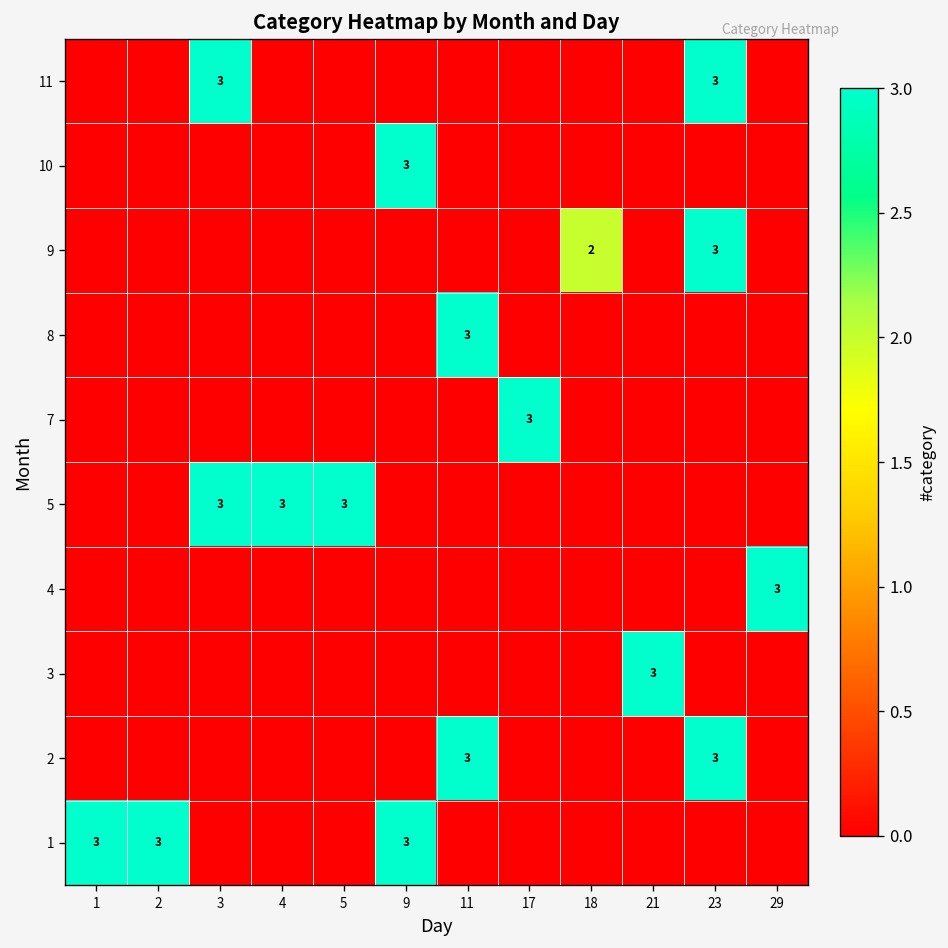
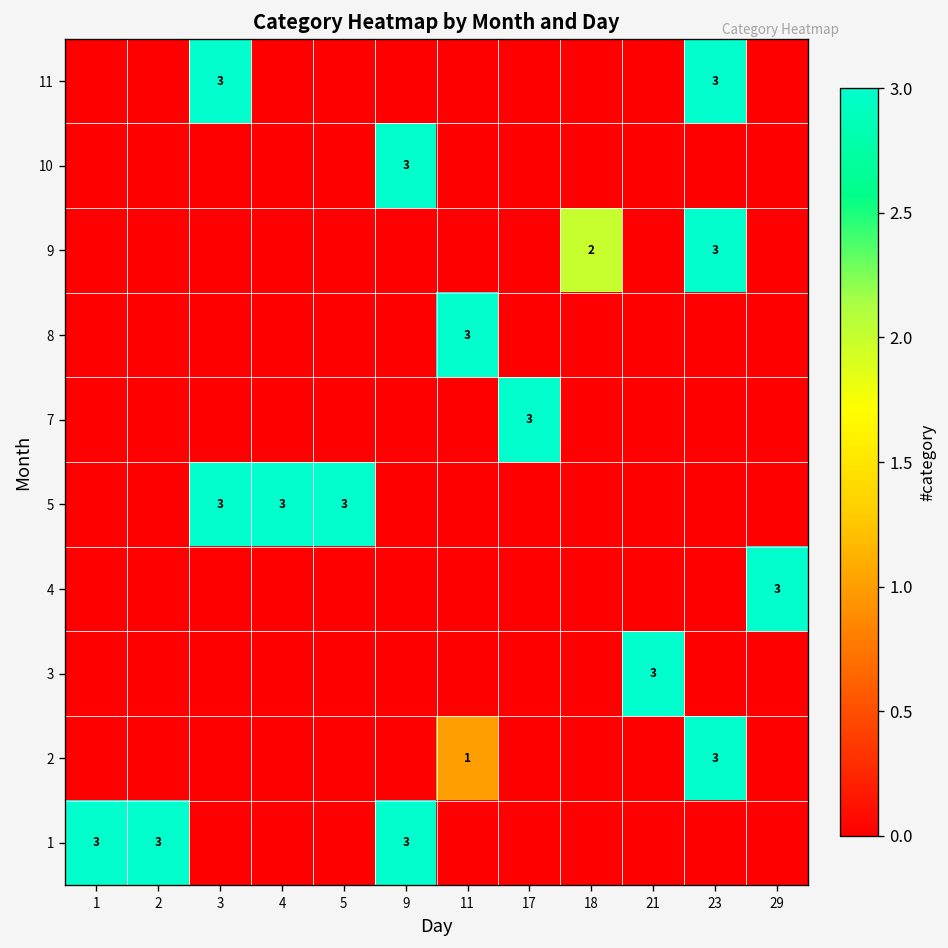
  {
    "11": {
      "3": 3,
      "23": 3
    },
    "10": {
      "9": 3
    },
    "9": {
      "18": 2,
      "23": 3
    },
    "8": {
      "11": 3
    },
    "7": {
      "17": 3
    },
    "5": {
      "3": 3,
      "4": 3,
      "5": 3
    },
    "4": {
      "29": 3
    },
    "3": {
      "21": 3
    },
    "2": {
-     "11": 3,
+     "11": 1,
      "23": 3
    },
    "1": {
      "1": 3,
      "2": 3,
      "9": 3
    }
  }
